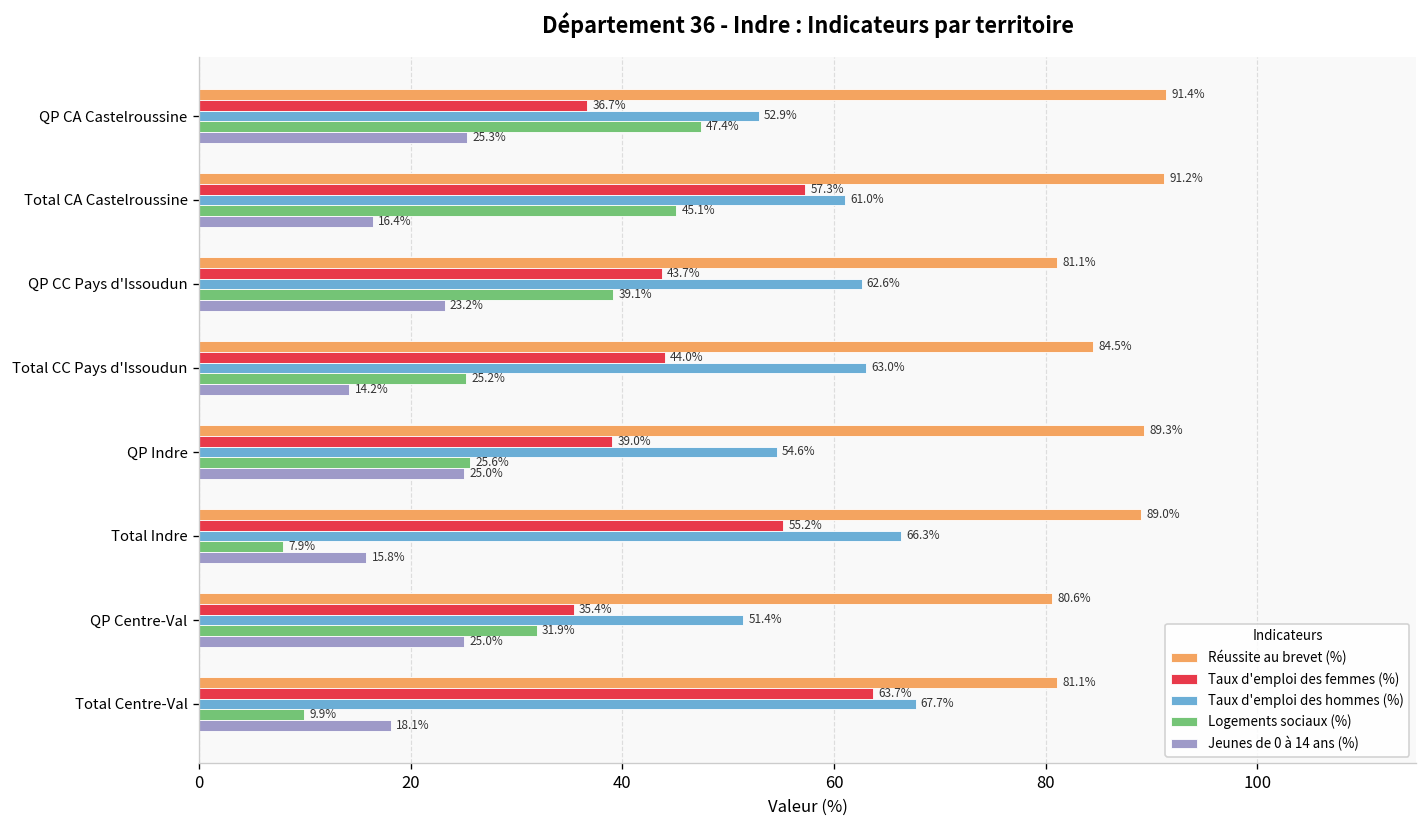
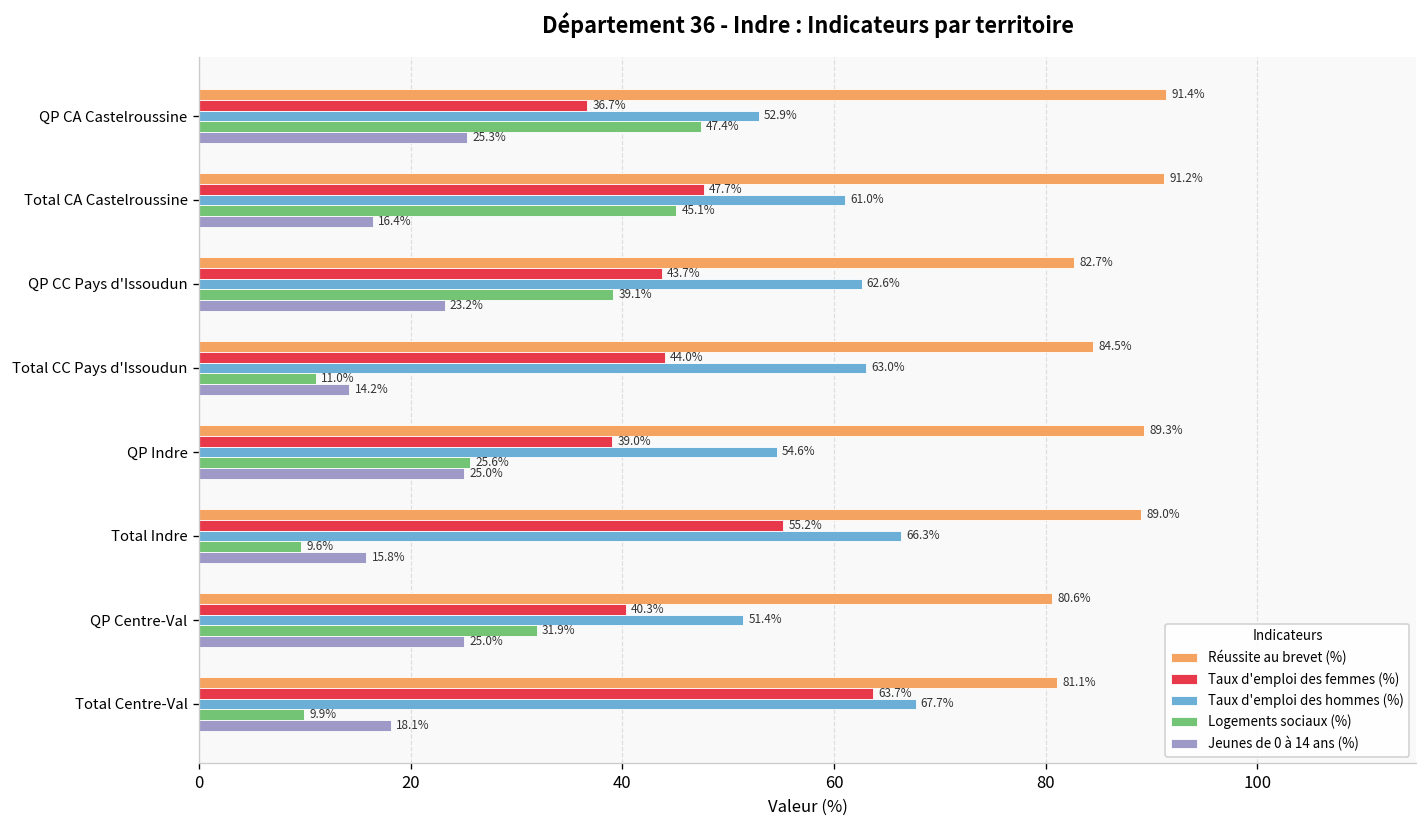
  {
    "Réussite au brevet (%)": {
      "QP CA Castelroussine": "91.4%",
      "Total CA Castelroussine": "91.2%",
-     "QP CC Pays d'Issoudun": "81.1%",
+     "QP CC Pays d'Issoudun": "82.7%",
      "Total CC Pays d'Issoudun": "84.5%",
      "QP Indre": "89.3%",
      "Total Indre": "89.0%",
      "QP Centre-Val": "80.6%",
      "Total Centre-Val": "81.1%"
    },
    "Taux d'emploi des femmes (%)": {
      "QP CA Castelroussine": "36.7%",
-     "Total CA Castelroussine": "57.3%",
+     "Total CA Castelroussine": "47.7%",
      "QP CC Pays d'Issoudun": "43.7%",
      "Total CC Pays d'Issoudun": "44.0%",
      "QP Indre": "39.0%",
      "Total Indre": "55.2%",
-     "QP Centre-Val": "35.4%",
+     "QP Centre-Val": "40.3%",
      "Total Centre-Val": "63.7%"
    },
    "Logements sociaux (%)": {
      "QP CA Castelroussine": "47.4%",
      "Total CA Castelroussine": "45.1%",
      "QP CC Pays d'Issoudun": "39.1%",
-     "Total CC Pays d'Issoudun": "25.2%",
+     "Total CC Pays d'Issoudun": "11.0%",
      "QP Indre": "25.6%",
-     "Total Indre": "7.9%",
+     "Total Indre": "9.6%",
      "QP Centre-Val": "31.9%",
      "Total Centre-Val": "9.9%"
    }
  }
